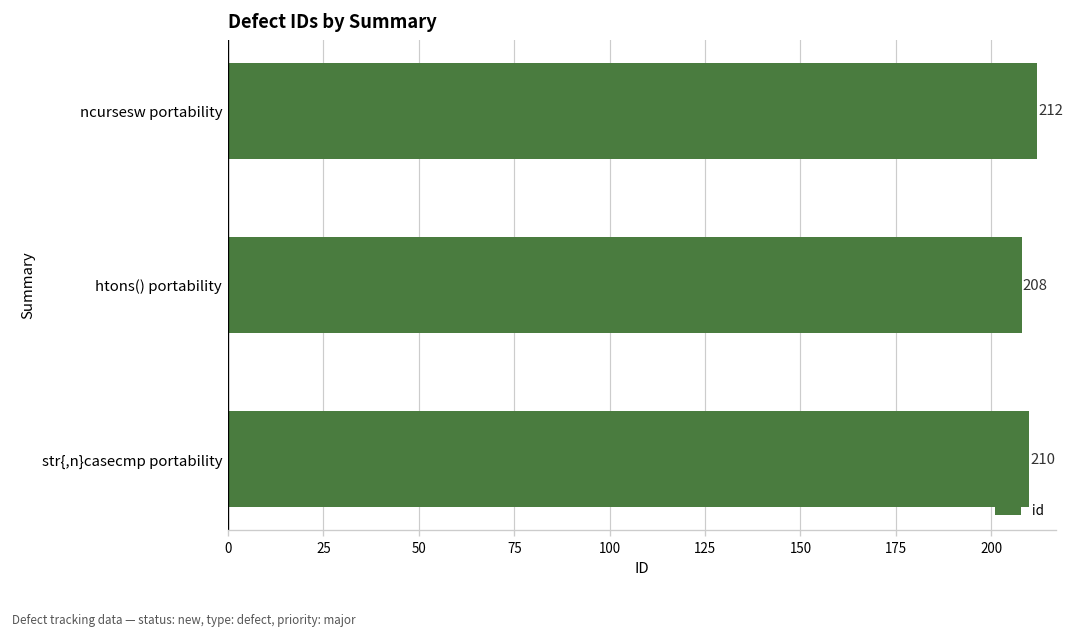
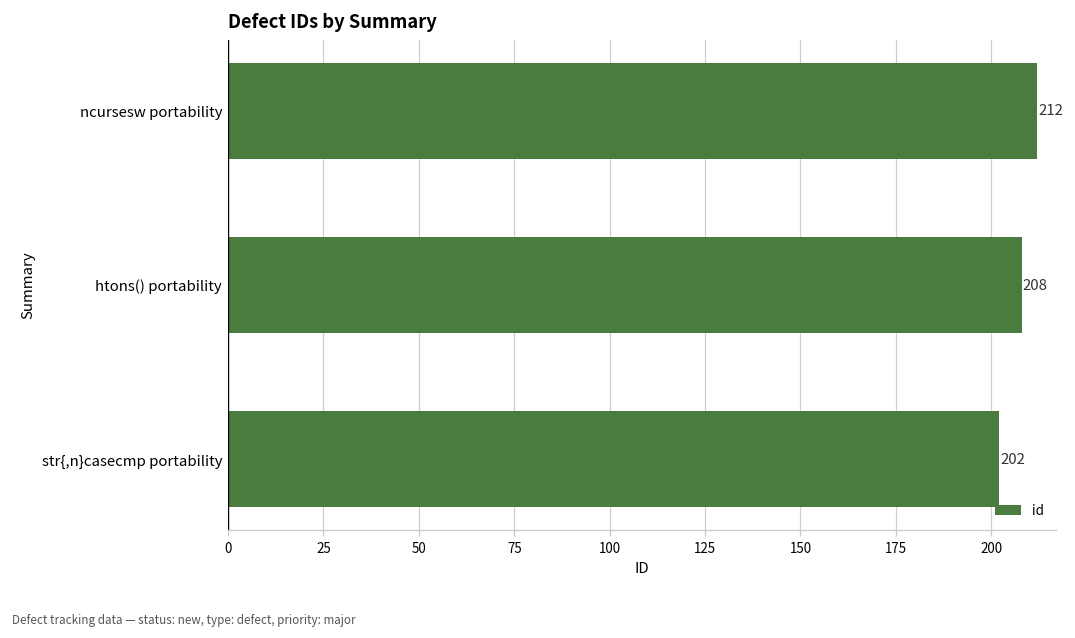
  {
    "ncursesw portability": 212,
    "htons() portability": 208,
-   "str{,n}casecmp portability": 210
+   "str{,n}casecmp portability": 202
  }
